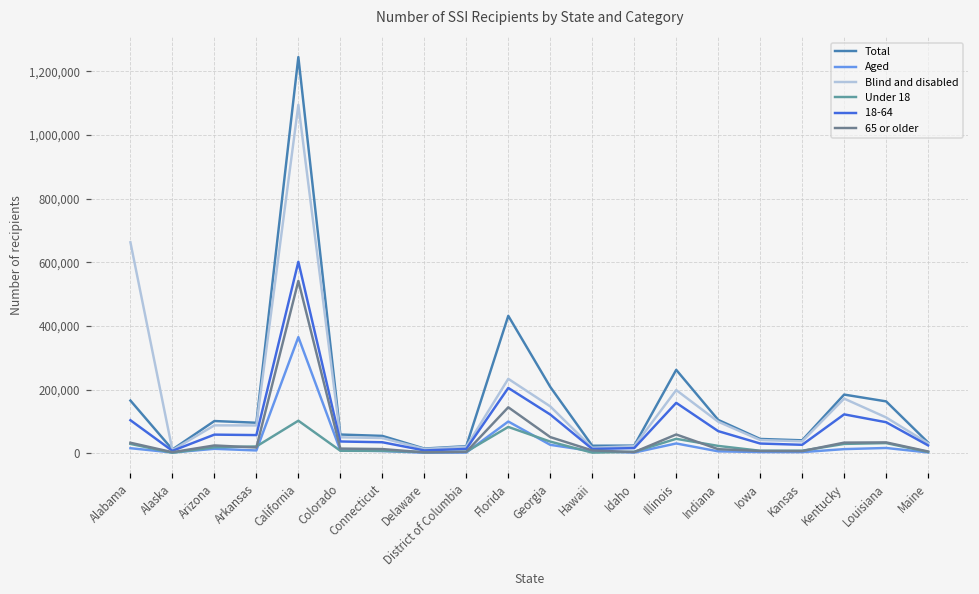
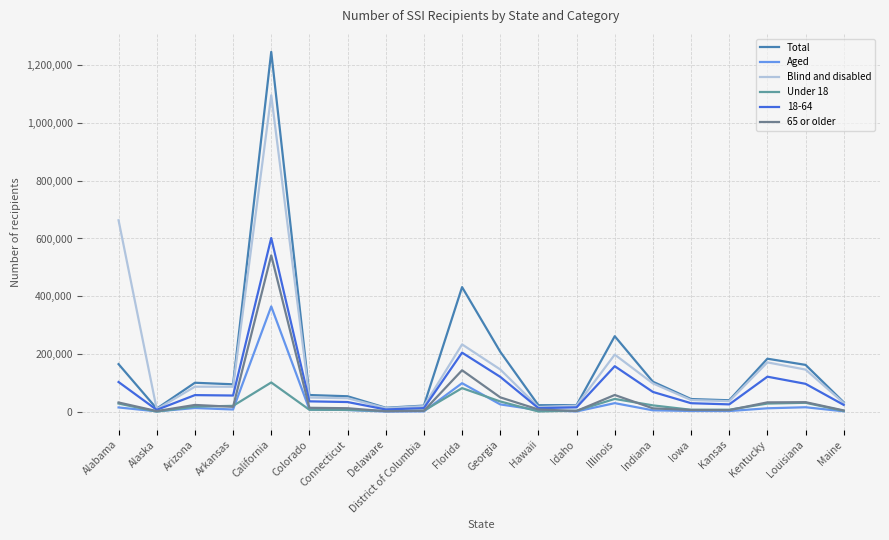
  {
    "Blind and disabled": {
      "Alabama": "660,000",
      "Arizona": "90,000",
      "California": "1,100,000",
      "Colorado": "50,000",
      "Florida": "230,000",
      "Georgia": "150,000",
      "Illinois": "200,000",
      "Kentucky": "170,000",
-     "Louisiana": "110,000"
+     "Louisiana": "150,000"
    }
  }
